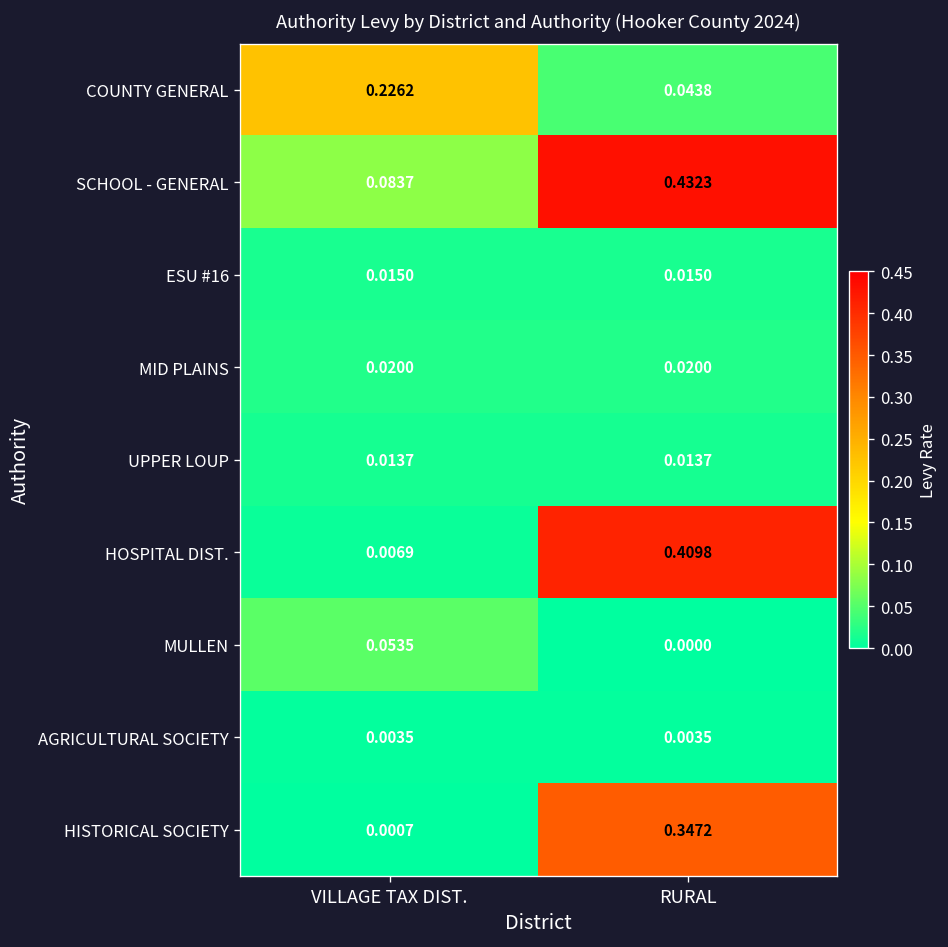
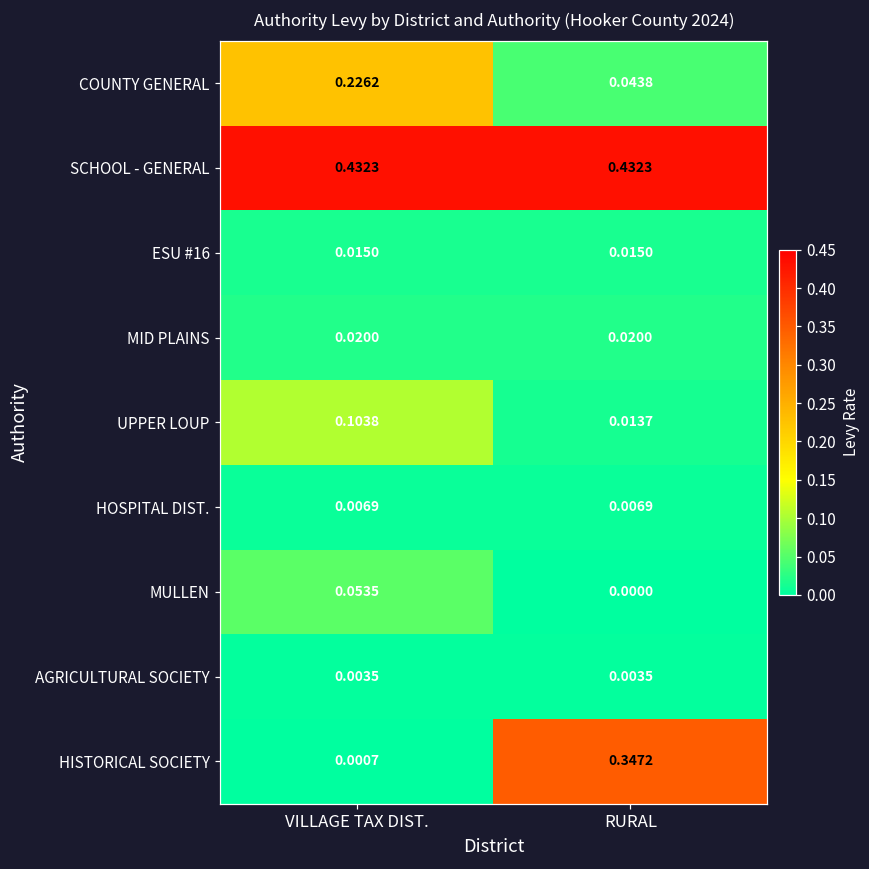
  {
    "COUNTY GENERAL": {
      "VILLAGE TAX DIST.": 0.2262,
      "RURAL": 0.0438
    },
    "SCHOOL - GENERAL": {
-     "VILLAGE TAX DIST.": 0.0837,
+     "VILLAGE TAX DIST.": 0.4323,
      "RURAL": 0.4323
    },
    "ESU #16": {
      "VILLAGE TAX DIST.": 0.0150,
      "RURAL": 0.0150
    },
    "MID PLAINS": {
      "VILLAGE TAX DIST.": 0.0200,
      "RURAL": 0.0200
    },
    "UPPER LOUP": {
-     "VILLAGE TAX DIST.": 0.0137,
+     "VILLAGE TAX DIST.": 0.1038,
      "RURAL": 0.0137
    },
    "HOSPITAL DIST.": {
      "VILLAGE TAX DIST.": 0.0069,
-     "RURAL": 0.4098
+     "RURAL": 0.0069
    },
    "MULLEN": {
      "VILLAGE TAX DIST.": 0.0535,
      "RURAL": 0.0000
    },
    "AGRICULTURAL SOCIETY": {
      "VILLAGE TAX DIST.": 0.0035,
      "RURAL": 0.0035
    },
    "HISTORICAL SOCIETY": {
      "VILLAGE TAX DIST.": 0.0007,
      "RURAL": 0.3472
    }
  }
